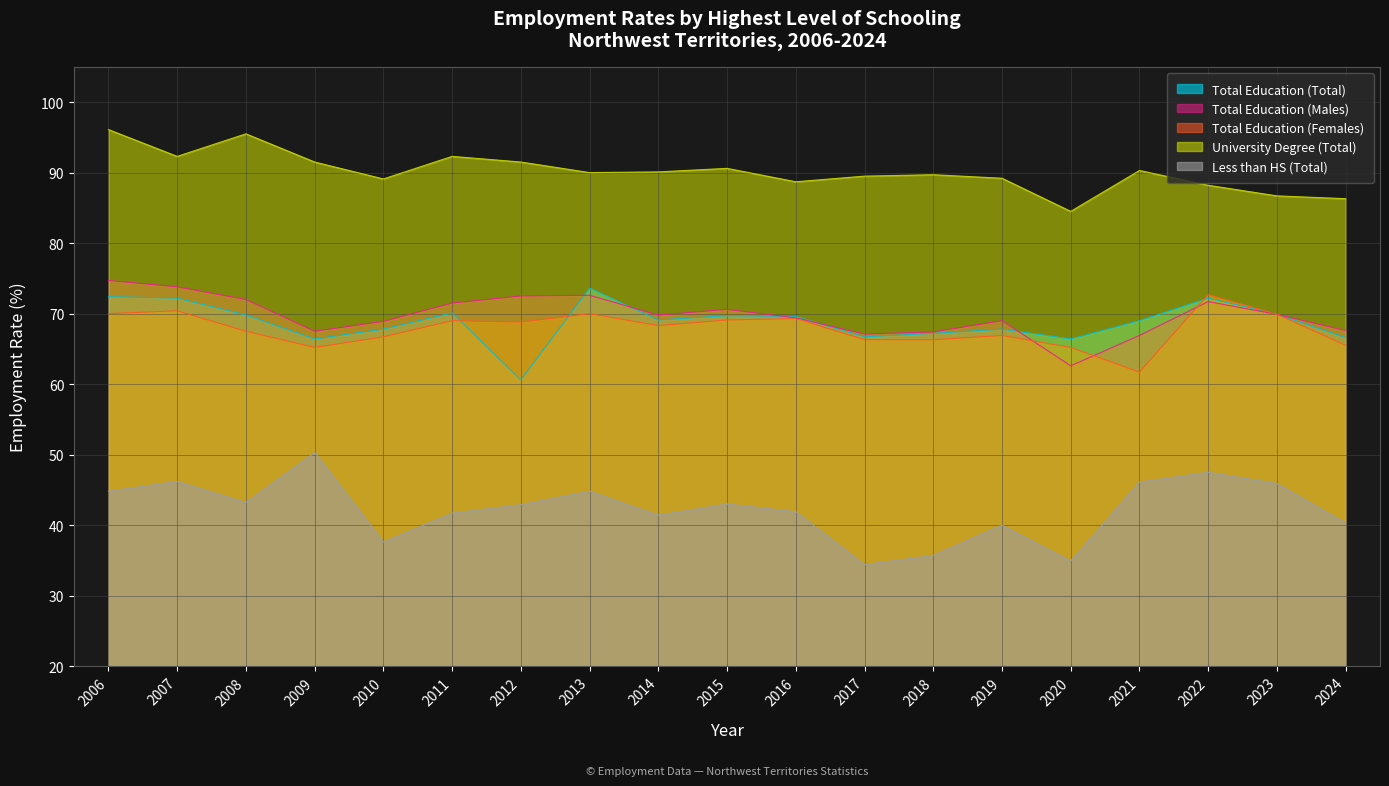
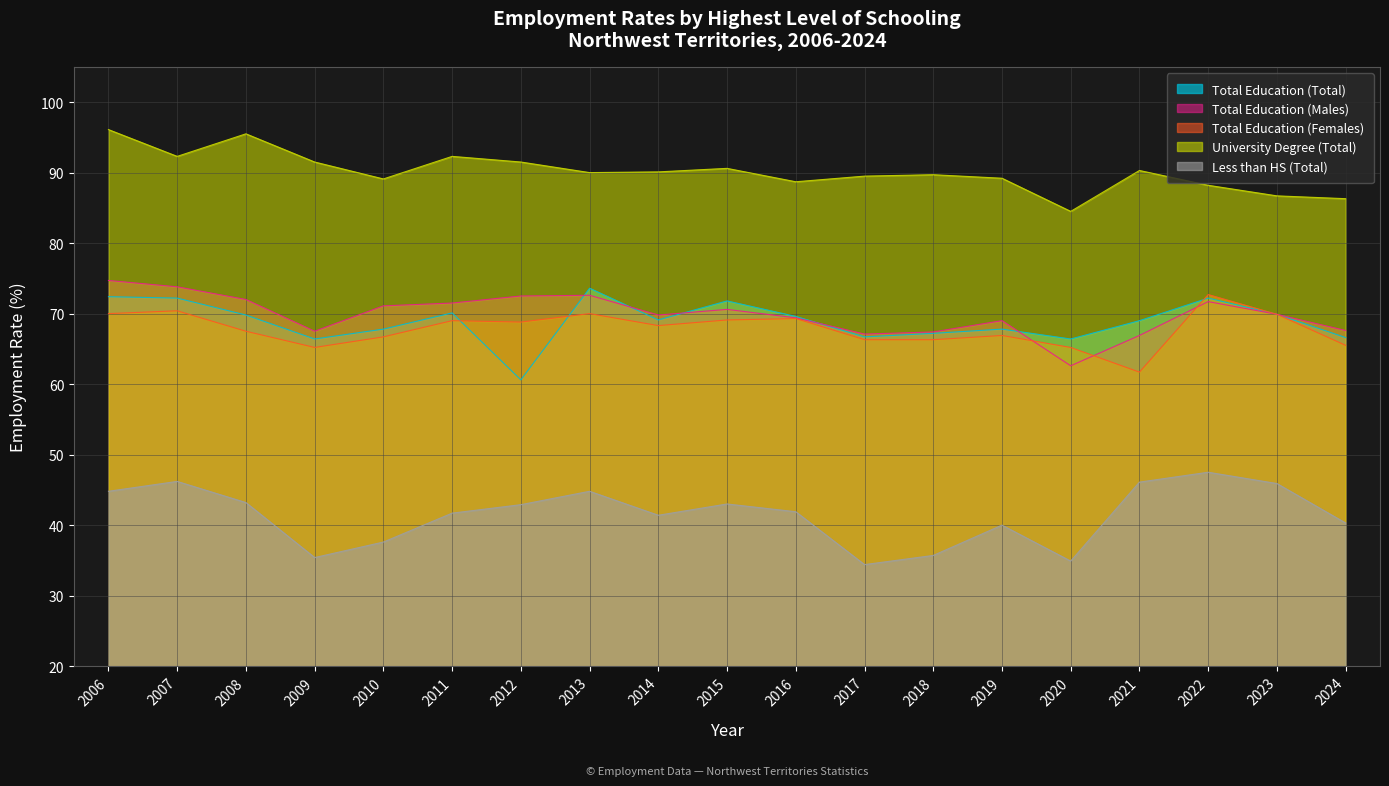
  {
    "Total Education (Total)": {
      "2006": 72,
      "2007": 72,
      "2008": 70,
      "2009": 66,
      "2010": 68,
      "2011": 70,
      "2012": 61,
      "2013": 74,
      "2014": 69,
-     "2015": 70,
+     "2015": 72,
      "2017": 67,
      "2019": 68,
      "2020": 66,
      "2021": 69,
      "2022": 72,
      "2024": 67
    },
    "Total Education (Males)": {
      "2006": 75,
      "2007": 74,
      "2008": 72,
      "2009": 68,
-     "2010": 69,
+     "2010": 71,
      "2011": 72,
      "2012": 73,
      "2013": 73,
      "2014": 70,
      "2015": 71,
      "2017": 67,
      "2019": 69,
      "2020": 63,
      "2021": 67,
      "2022": 72,
      "2024": 68
    },
    "Total Education (Females)": {
      "2006": 70,
      "2007": 70,
      "2008": 68,
      "2009": 65,
      "2010": 67,
      "2011": 69,
      "2012": 69,
      "2013": 70,
      "2014": 68,
      "2015": 69,
      "2017": 66,
      "2018": 66,
      "2019": 67,
      "2020": 65,
      "2021": 62,
      "2022": 73,
      "2024": 66
    },
    "University Degree (Total)": {
      "2006": 96,
      "2007": 92,
      "2008": 96,
      "2009": 92,
      "2010": 89,
      "2011": 92,
      "2012": 92,
      "2013": 90,
      "2014": 90,
      "2015": 91,
      "2016": 89,
      "2017": 90,
      "2018": 90,
      "2019": 89,
      "2020": 85,
      "2021": 90,
      "2022": 88,
      "2023": 87,
      "2024": 86
    },
    "Less than HS (Total)": {
      "2006": 45,
      "2007": 46,
      "2008": 43,
-     "2009": 50,
+     "2009": 35,
      "2010": 38,
      "2011": 42,
      "2012": 43,
      "2013": 45,
      "2014": 41,
      "2015": 43,
      "2016": 42,
      "2017": 34,
      "2018": 36,
      "2019": 40,
      "2020": 35,
      "2021": 46,
      "2022": 48,
      "2023": 46,
      "2024": 40
    }
  }
